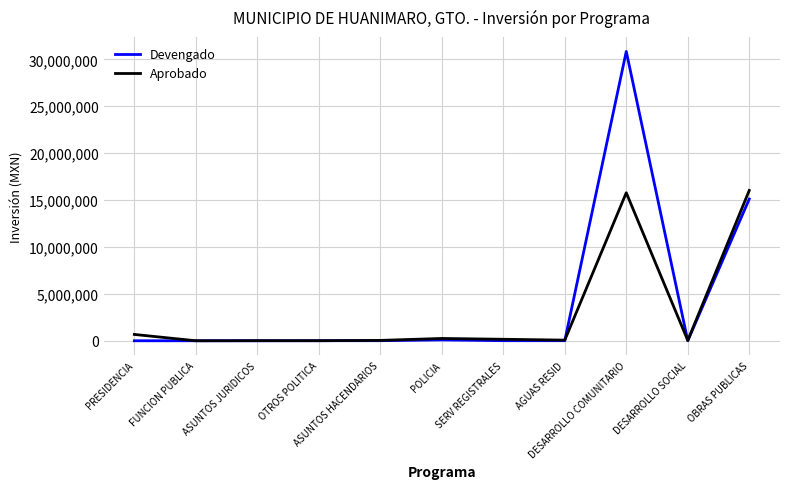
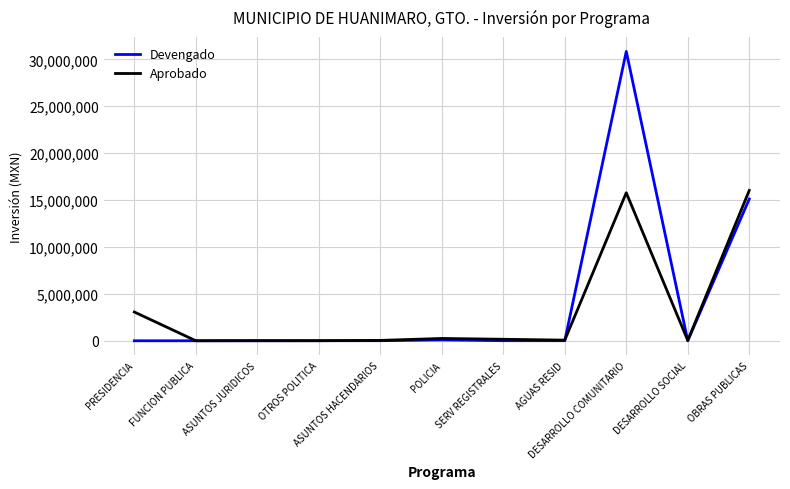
  {
    "Devengado": {
      "PRESIDENCIA": "0",
      "DESARROLLO COMUNITARIO": "31,000,000",
      "OBRAS PUBLICAS": "15,000,000"
    },
    "Aprobado": {
-     "PRESIDENCIA": "1,000,000",
+     "PRESIDENCIA": "3,000,000",
      "DESARROLLO COMUNITARIO": "16,000,000",
      "OBRAS PUBLICAS": "16,000,000"
    }
  }
